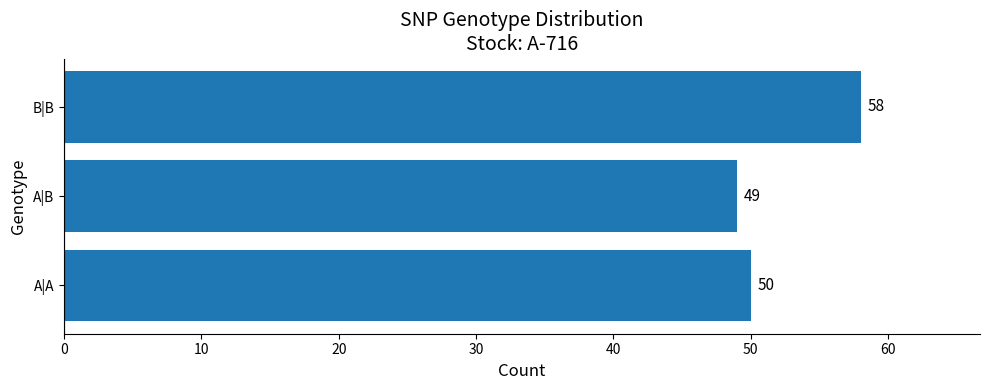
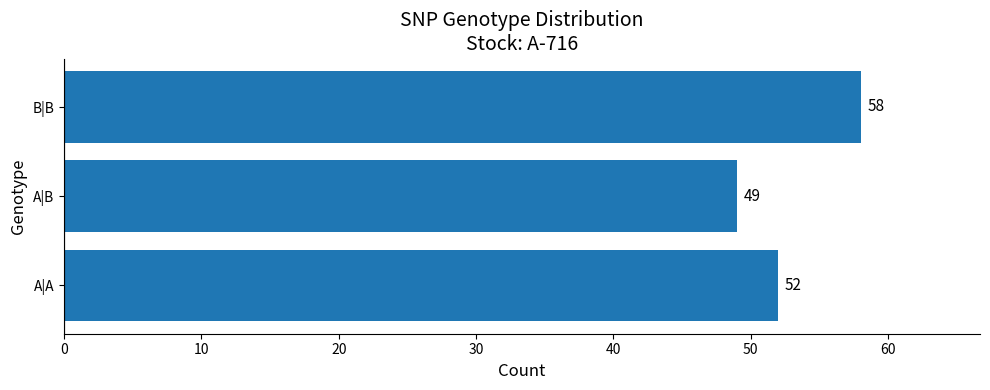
  {
    "B|B": 58,
    "A|B": 49,
-   "A|A": 50
+   "A|A": 52
  }
